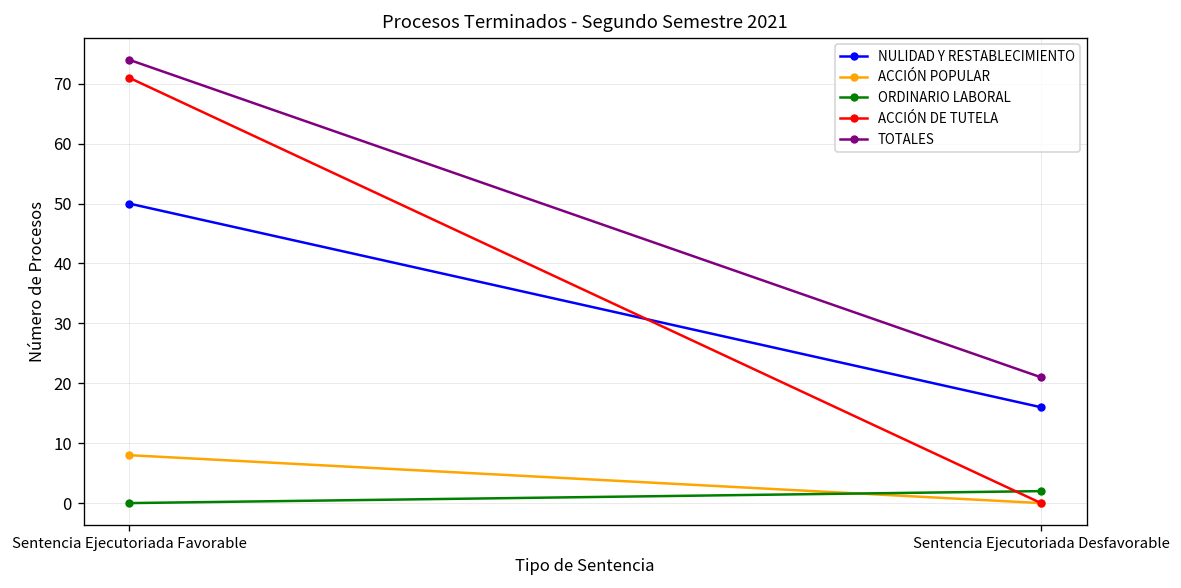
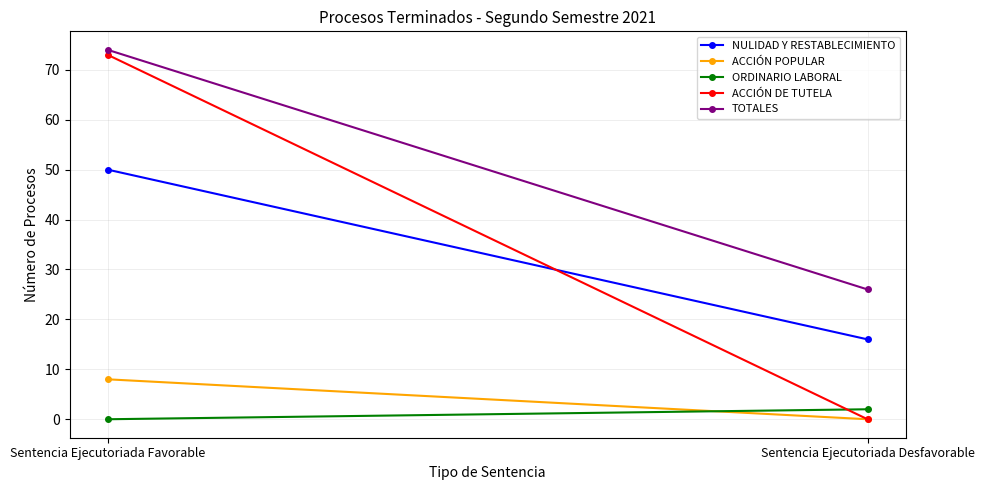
  {
    "NULIDAD Y RESTABLECIMIENTO": {
      "Sentencia Ejecutoriada Favorable": 50,
      "Sentencia Ejecutoriada Desfavorable": 16
    },
    "ACCIÓN POPULAR": {
      "Sentencia Ejecutoriada Favorable": 8
    },
    "ORDINARIO LABORAL": {
      "Sentencia Ejecutoriada Favorable": 0,
      "Sentencia Ejecutoriada Desfavorable": 2
    },
    "ACCIÓN DE TUTELA": {
-     "Sentencia Ejecutoriada Favorable": 71
+     "Sentencia Ejecutoriada Favorable": 73
    },
    "TOTALES": {
      "Sentencia Ejecutoriada Favorable": 74,
-     "Sentencia Ejecutoriada Desfavorable": 21
+     "Sentencia Ejecutoriada Desfavorable": 26
    }
  }
